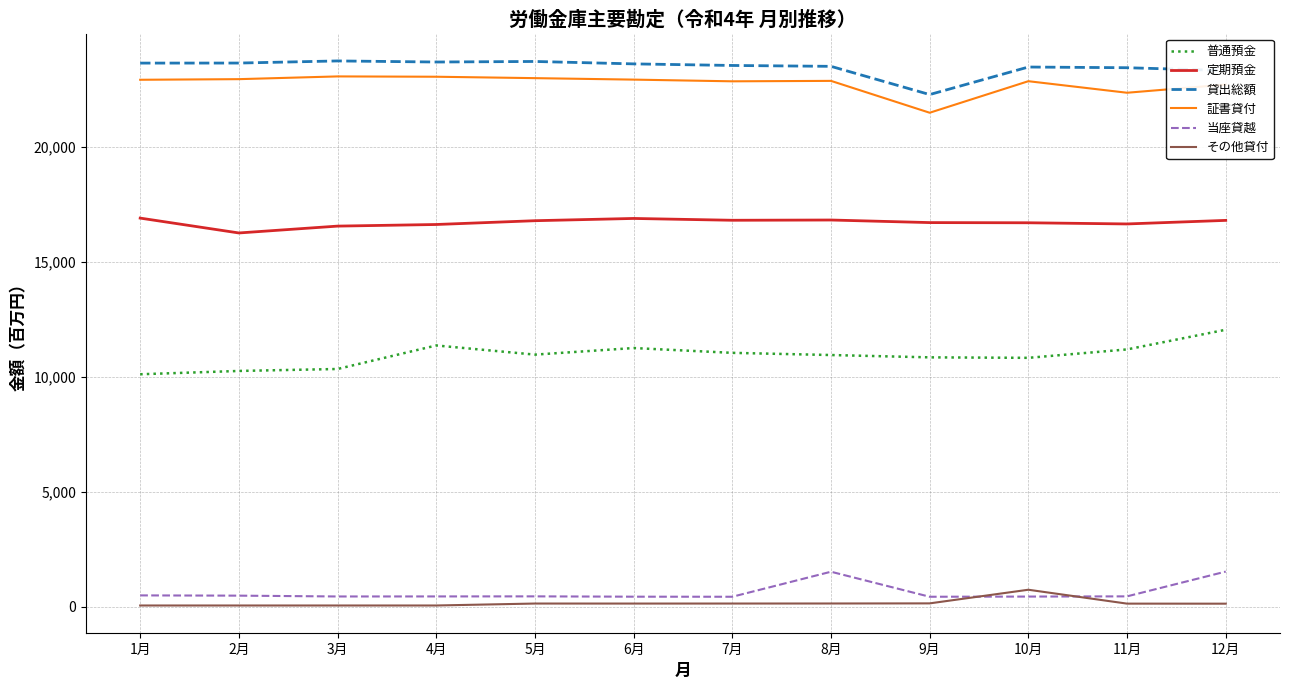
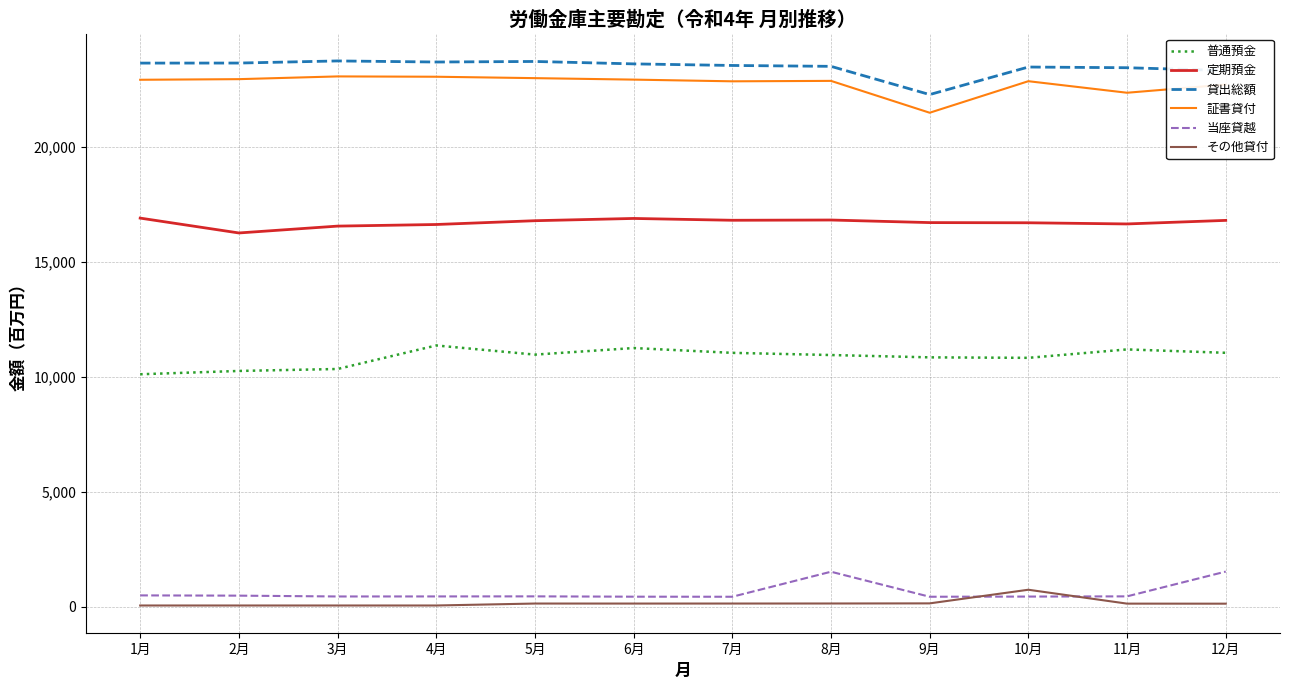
  {
    "普通預金": {
      "1月": "10,100",
      "2月": "10,300",
      "3月": "10,300",
      "4月": "11,400",
      "5月": "11,000",
      "6月": "11,300",
      "7月": "11,000",
      "8月": "10,900",
      "9月": "10,800",
      "10月": "10,800",
      "11月": "11,200",
-     "12月": "12,000"
+     "12月": "11,000"
    },
    "定期預金": {
      "1月": "16,900",
      "2月": "16,300",
      "3月": "16,600",
      "4月": "16,600",
      "5月": "16,800",
      "6月": "16,900",
      "7月": "16,800",
      "8月": "16,800",
      "9月": "16,700",
      "10月": "16,700",
      "11月": "16,600",
      "12月": "16,800"
    },
    "貸出総額": {
      "1月": "23,600",
      "2月": "23,600",
      "3月": "23,700",
      "4月": "23,700",
      "5月": "23,700",
      "6月": "23,600",
      "7月": "23,500",
      "8月": "23,500",
      "9月": "22,300",
      "10月": "23,500",
      "11月": "23,400"
    },
    "証書貸付": {
      "1月": "22,900",
      "2月": "22,900",
      "3月": "23,100",
      "4月": "23,000",
      "5月": "23,000",
      "6月": "22,900",
      "7月": "22,800",
      "8月": "22,900",
      "9月": "21,500",
      "10月": "22,900",
      "11月": "22,400"
    },
    "当座貸越": {
      "1月": "500",
      "2月": "500",
      "3月": "500",
      "4月": "500",
      "5月": "500",
      "6月": "400",
      "7月": "400",
      "8月": "1,500",
      "9月": "400",
      "10月": "400",
      "11月": "500",
      "12月": "1,500"
    },
    "その他貸付": {
      "1月": "100",
      "2月": "100",
      "3月": "100",
      "4月": "100",
      "5月": "100",
      "6月": "100",
      "7月": "100",
      "8月": "100",
      "9月": "200",
      "10月": "700",
      "11月": "100",
      "12月": "100"
    }
  }
